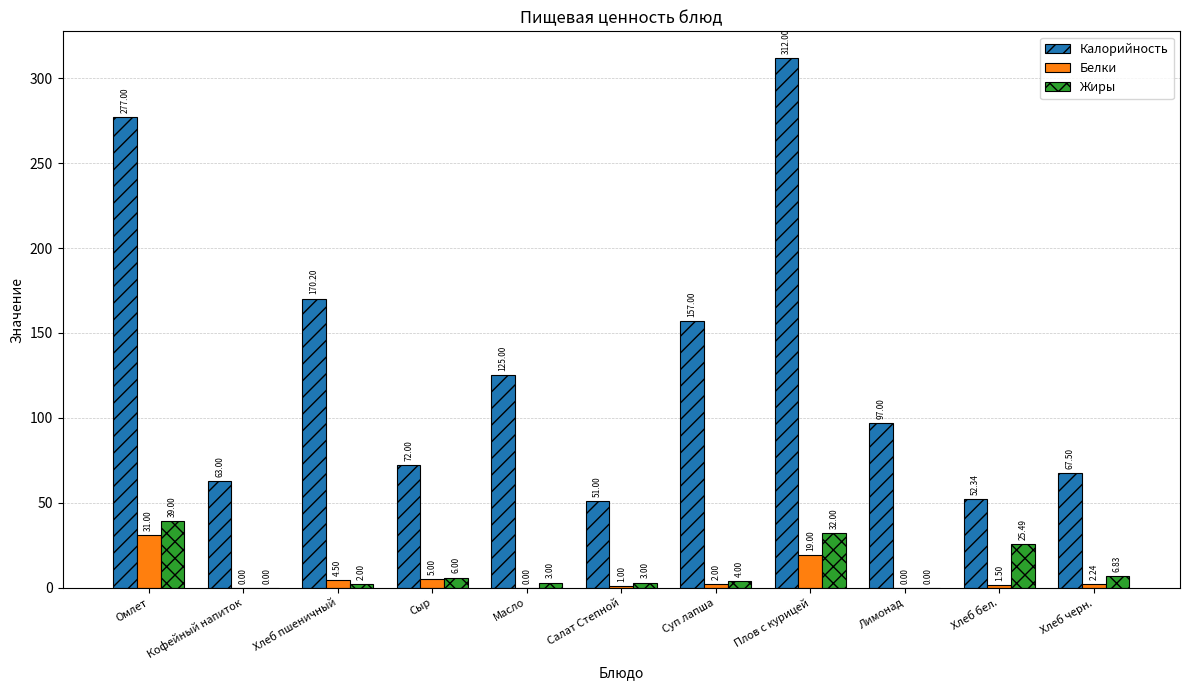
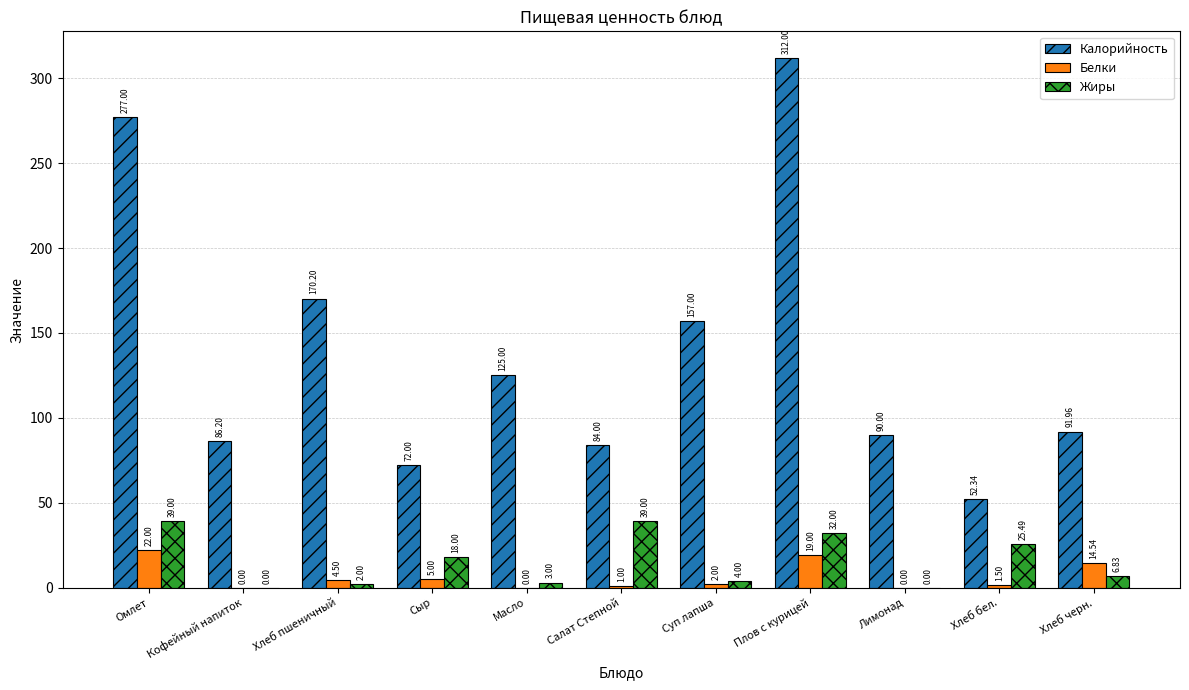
  {
    "Калорийность": {
      "Омлет": 277.00,
-     "Кофейный напиток": 63.00,
+     "Кофейный напиток": 86.20,
      "Хлеб пшеничный": 170.20,
      "Сыр": 72.00,
      "Масло": 125.00,
-     "Салат Степной": 51.00,
+     "Салат Степной": 84.00,
      "Суп лапша": 157.00,
      "Плов с курицей": 312.00,
-     "Лимонад": 97.00,
+     "Лимонад": 90.00,
      "Хлеб бел.": 52.34,
-     "Хлеб черн.": 67.50
+     "Хлеб черн.": 91.96
    },
    "Белки": {
-     "Омлет": 31.00,
+     "Омлет": 22.00,
      "Кофейный напиток": 0.00,
      "Хлеб пшеничный": 4.50,
      "Сыр": 5.00,
      "Масло": 0.00,
      "Салат Степной": 1.00,
      "Суп лапша": 2.00,
      "Плов с курицей": 19.00,
      "Лимонад": 0.00,
      "Хлеб бел.": 1.50,
-     "Хлеб черн.": 2.24
+     "Хлеб черн.": 14.54
    },
    "Жиры": {
      "Омлет": 39.00,
      "Кофейный напиток": 0.00,
      "Хлеб пшеничный": 2.00,
-     "Сыр": 6.00,
+     "Сыр": 18.00,
      "Масло": 3.00,
-     "Салат Степной": 3.00,
+     "Салат Степной": 39.00,
      "Суп лапша": 4.00,
      "Плов с курицей": 32.00,
      "Лимонад": 0.00,
      "Хлеб бел.": 25.49,
      "Хлеб черн.": 6.83
    }
  }
